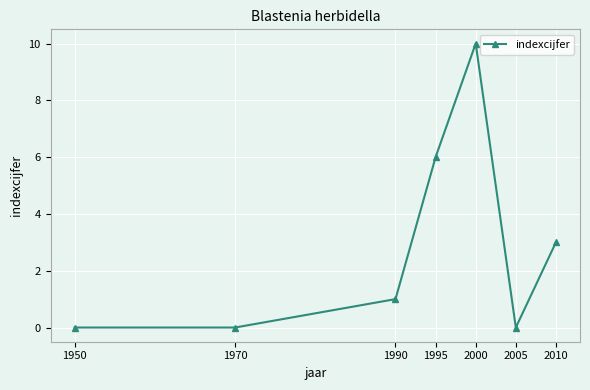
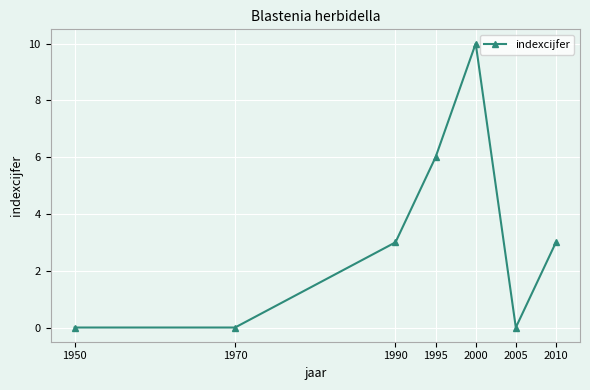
  {
    "1950": 0,
    "1970": 0,
-   "1990": 1,
+   "1990": 3,
    "1995": 6,
    "2000": 10,
    "2005": 0,
    "2010": 3
  }
